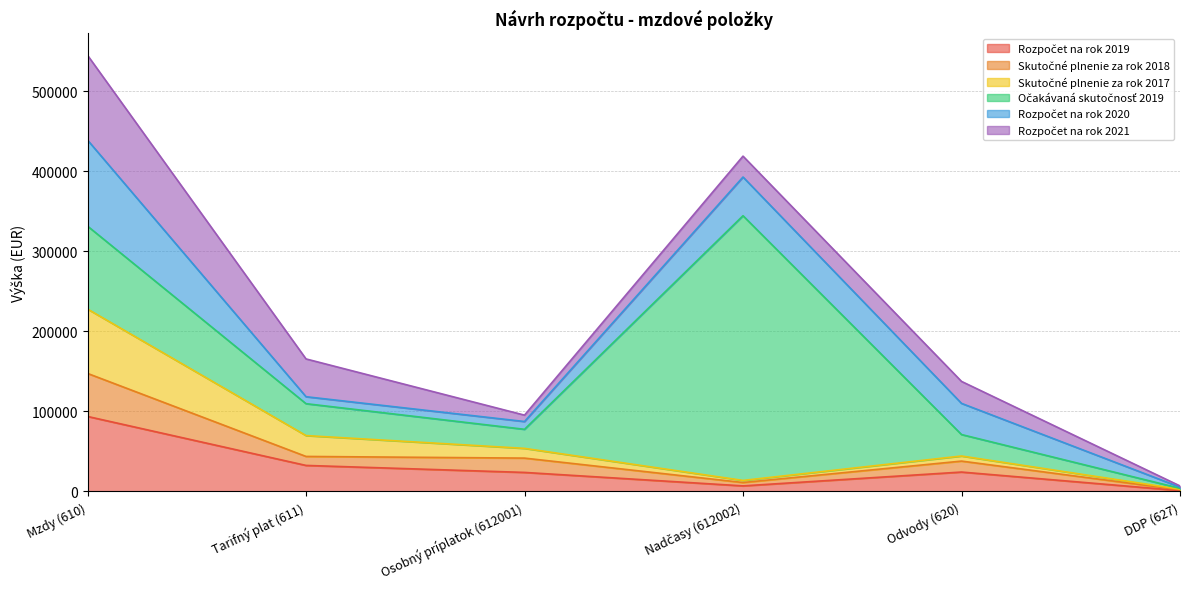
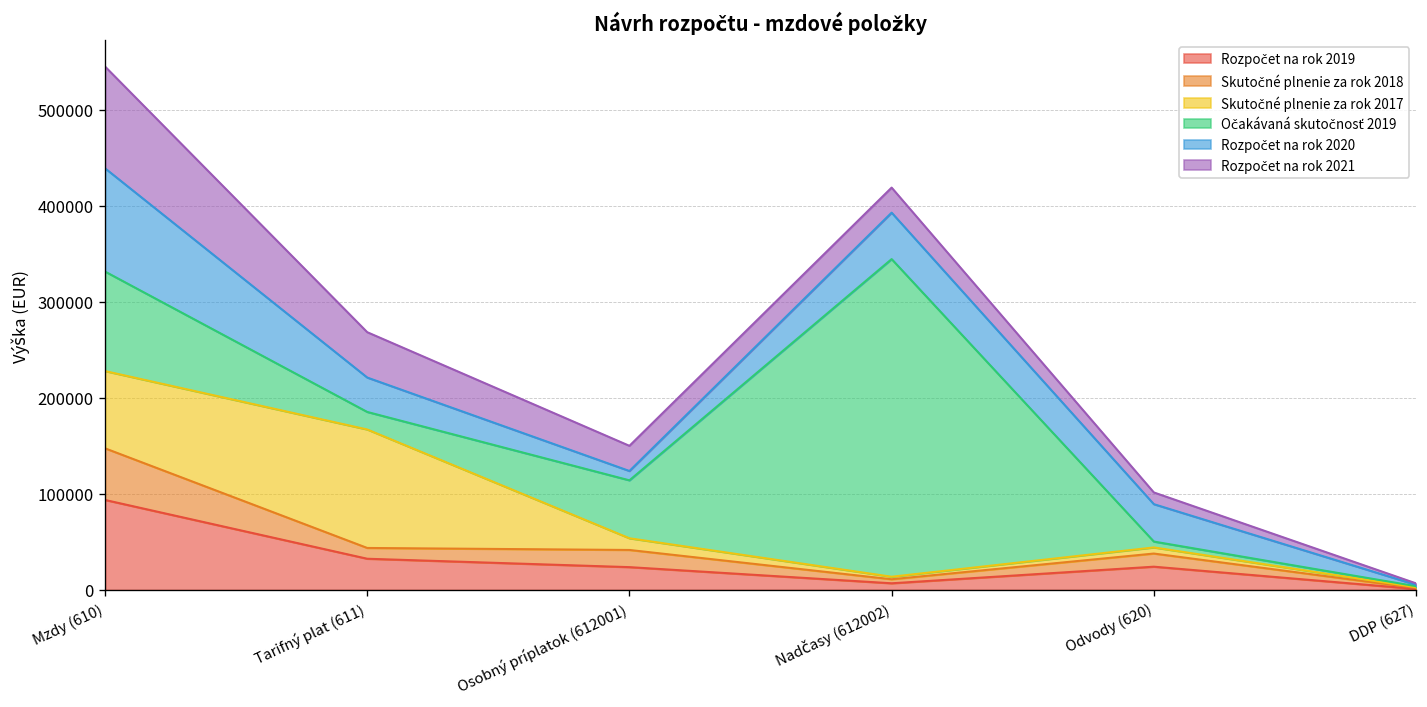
  {
    "Skutočné plnenie za rok 2017": {
      "Mzdy (610)": 80000,
-     "Tarifný plat (611)": 30000,
+     "Tarifný plat (611)": 120000,
      "Osobný príplatok (612001)": 10000,
      "Odvody (620)": 10000
    },
    "Očakávaná skutočnosť 2019": {
      "Mzdy (610)": 100000,
-     "Tarifný plat (611)": 40000,
-     "Osobný príplatok (612001)": 20000,
+     "Tarifný plat (611)": 20000,
+     "Osobný príplatok (612001)": 60000,
      "Nadčasy (612002)": 330000,
-     "Odvody (620)": 30000
+     "Odvody (620)": 10000
    },
    "Rozpočet na rok 2020": {
      "Mzdy (610)": 110000,
-     "Tarifný plat (611)": 10000,
+     "Tarifný plat (611)": 40000,
      "Osobný príplatok (612001)": 10000,
      "Nadčasy (612002)": 50000,
      "Odvody (620)": 40000
    },
    "Rozpočet na rok 2021": {
      "Mzdy (610)": 110000,
      "Tarifný plat (611)": 50000,
-     "Osobný príplatok (612001)": 10000,
+     "Osobný príplatok (612001)": 30000,
      "Nadčasy (612002)": 30000,
-     "Odvody (620)": 30000
+     "Odvody (620)": 10000
    }
  }
